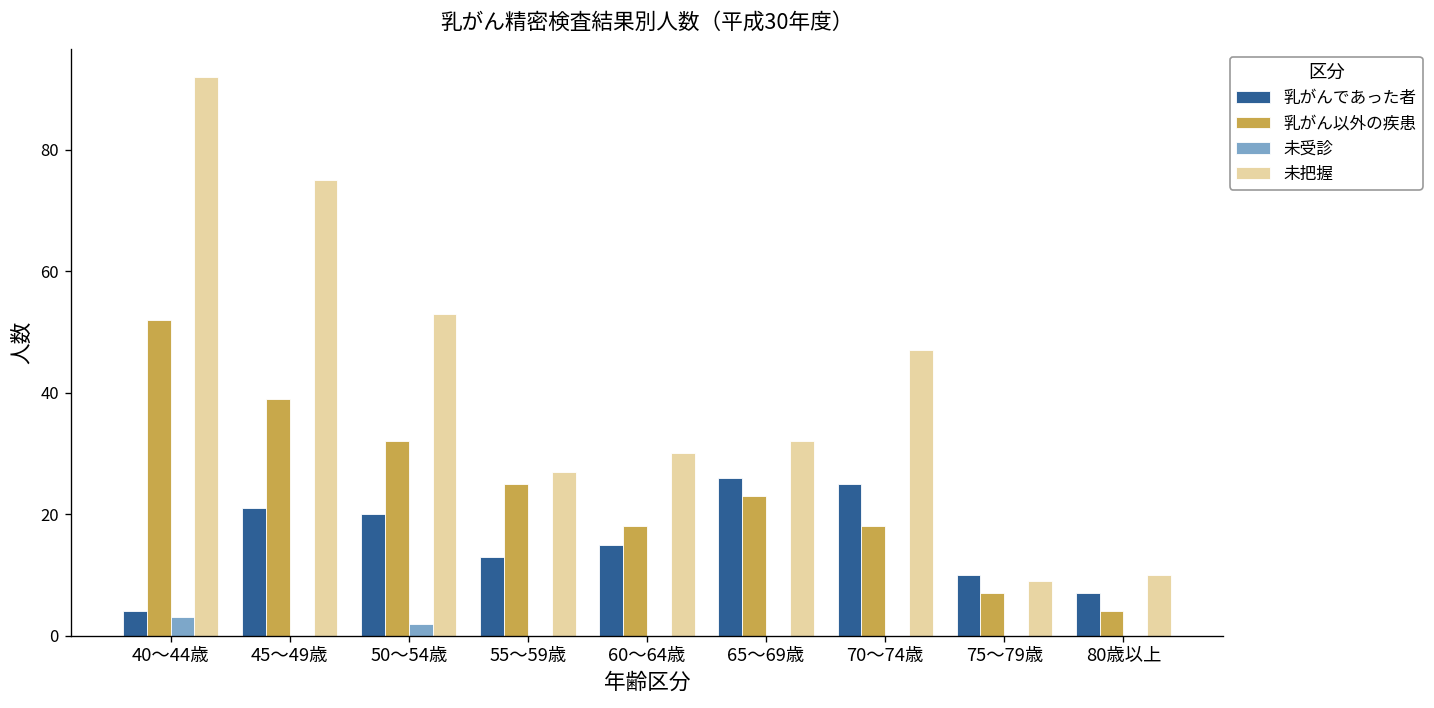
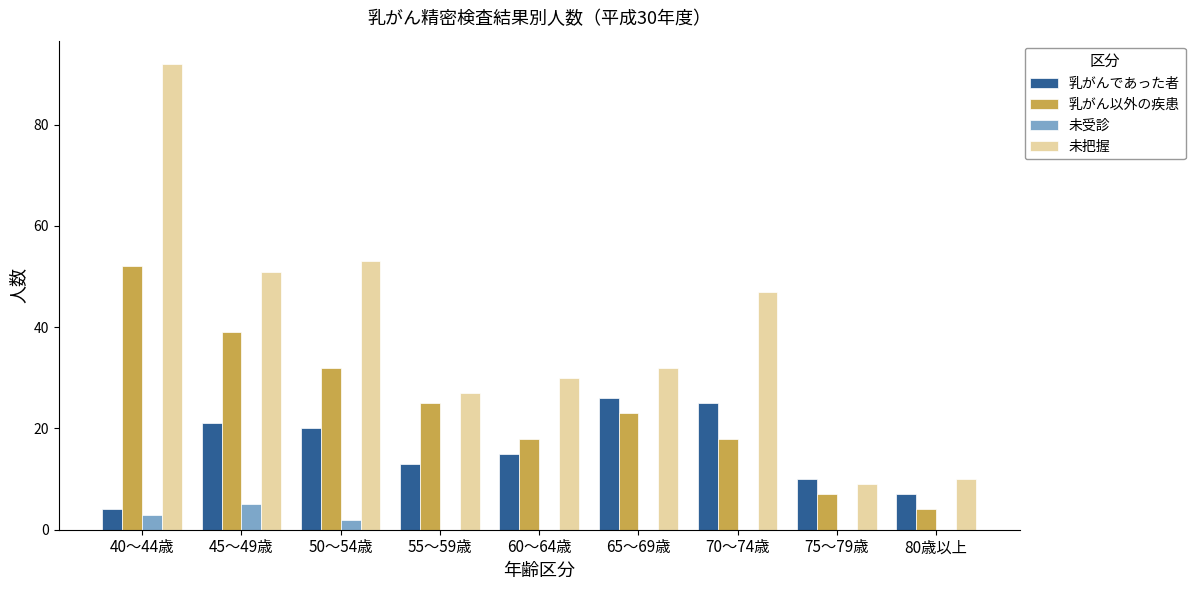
  {
    "乳がんであった者": {
      "40～44歳": 4,
      "45～49歳": 21,
      "50～54歳": 20,
      "55～59歳": 13,
      "60～64歳": 15,
      "65～69歳": 26,
      "70～74歳": 25,
      "75～79歳": 10,
      "80歳以上": 7
    },
    "乳がん以外の疾患": {
      "40～44歳": 52,
      "45～49歳": 39,
      "50～54歳": 32,
      "55～59歳": 25,
      "60～64歳": 18,
      "65～69歳": 23,
      "70～74歳": 18,
      "75～79歳": 7,
      "80歳以上": 4
    },
    "未受診": {
      "40～44歳": 3,
-     "45～49歳": 0,
+     "45～49歳": 5,
      "50～54歳": 2,
      "55～59歳": 0,
      "60～64歳": 0,
      "65～69歳": 0,
      "70～74歳": 0,
      "75～79歳": 0,
      "80歳以上": 0
    },
    "未把握": {
      "40～44歳": 92,
-     "45～49歳": 75,
+     "45～49歳": 51,
      "50～54歳": 53,
      "55～59歳": 27,
      "60～64歳": 30,
      "65～69歳": 32,
      "70～74歳": 47,
      "75～79歳": 9,
      "80歳以上": 10
    }
  }
